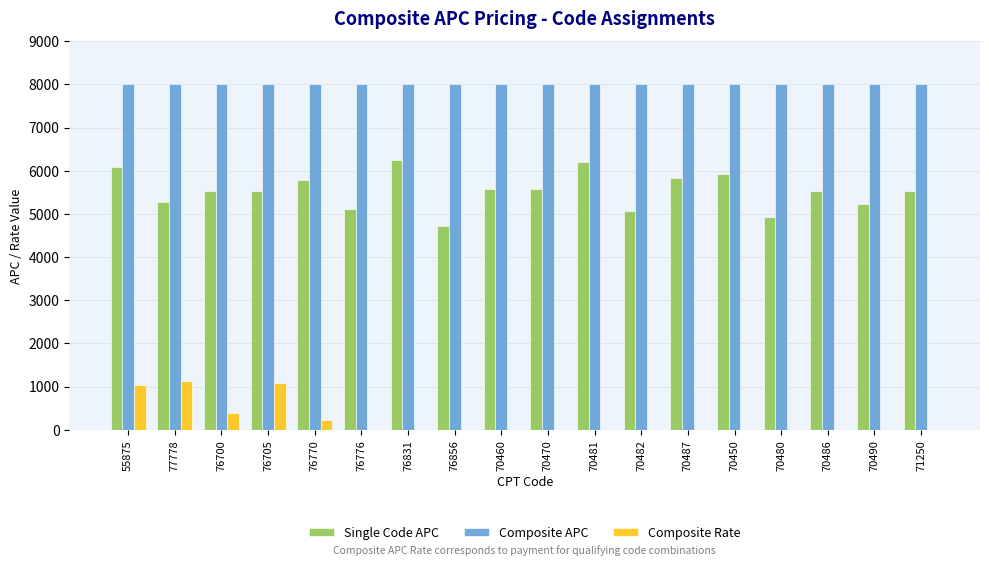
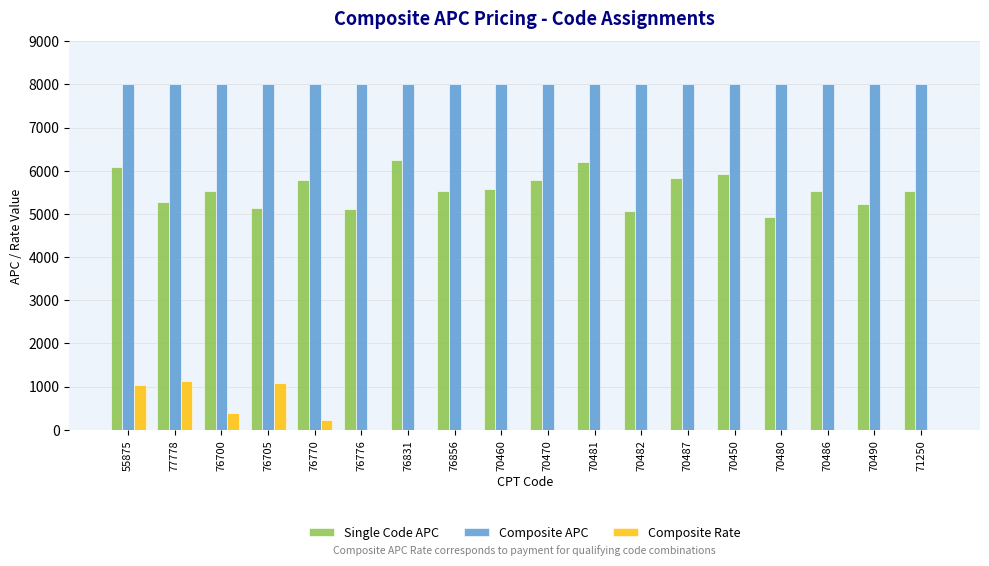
  {
    "Single Code APC": {
      "55875": 6100,
      "77778": 5300,
      "76700": 5500,
-     "76705": 5500,
+     "76705": 5100,
      "76770": 5800,
      "76776": 5100,
      "76831": 6300,
-     "76856": 4700,
+     "76856": 5500,
      "70460": 5600,
-     "70470": 5600,
+     "70470": 5800,
      "70481": 6200,
      "70482": 5100,
      "70487": 5800,
      "70450": 5900,
      "70480": 4900,
      "70486": 5500,
      "70490": 5200,
      "71250": 5500
    },
    "Composite APC": {
      "55875": 8000,
      "77778": 8000,
      "76700": 8000,
      "76705": 8000,
      "76770": 8000,
      "76776": 8000,
      "76831": 8000,
      "76856": 8000,
      "70460": 8000,
      "70470": 8000,
      "70481": 8000,
      "70482": 8000,
      "70487": 8000,
      "70450": 8000,
      "70480": 8000,
      "70486": 8000,
      "70490": 8000,
      "71250": 8000
    },
    "Composite Rate": {
      "55875": 1000,
      "77778": 1100,
      "76700": 400,
      "76705": 1100,
      "76770": 200,
      "76776": 0,
      "76831": 0,
      "76856": 0,
      "70460": 0,
      "70470": 0,
      "70481": 0,
      "70482": 0,
      "70487": 0,
      "70450": 0,
      "70480": 0,
      "70486": 0,
      "70490": 0,
      "71250": 0
    }
  }
